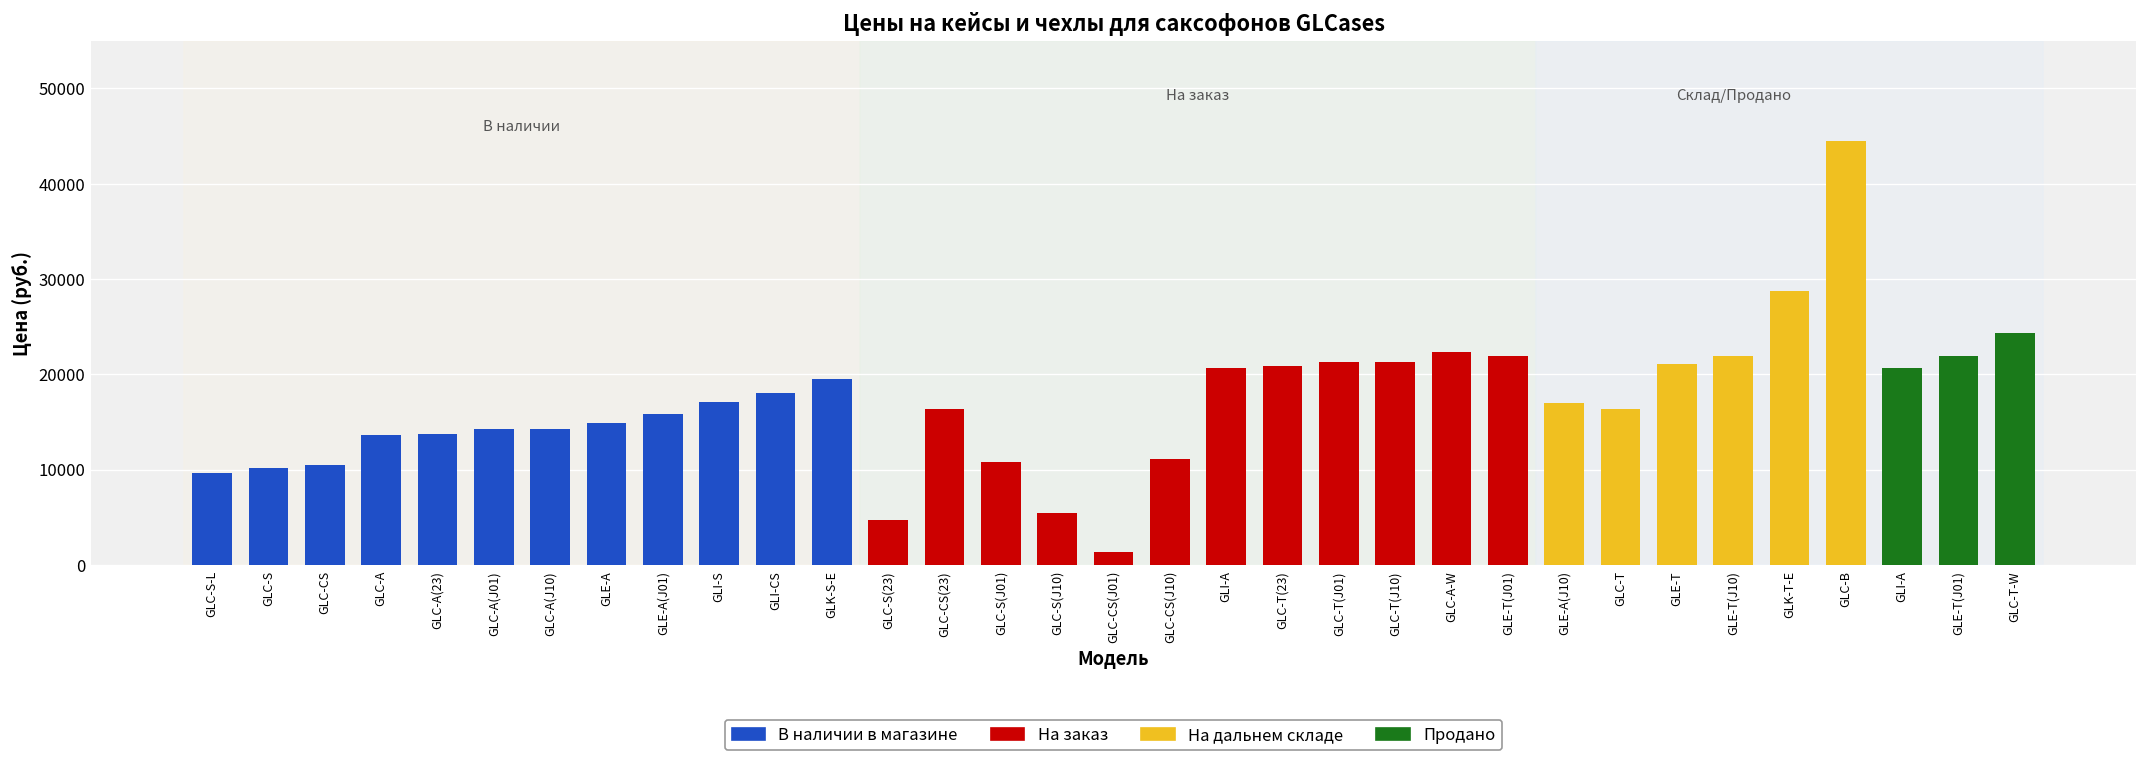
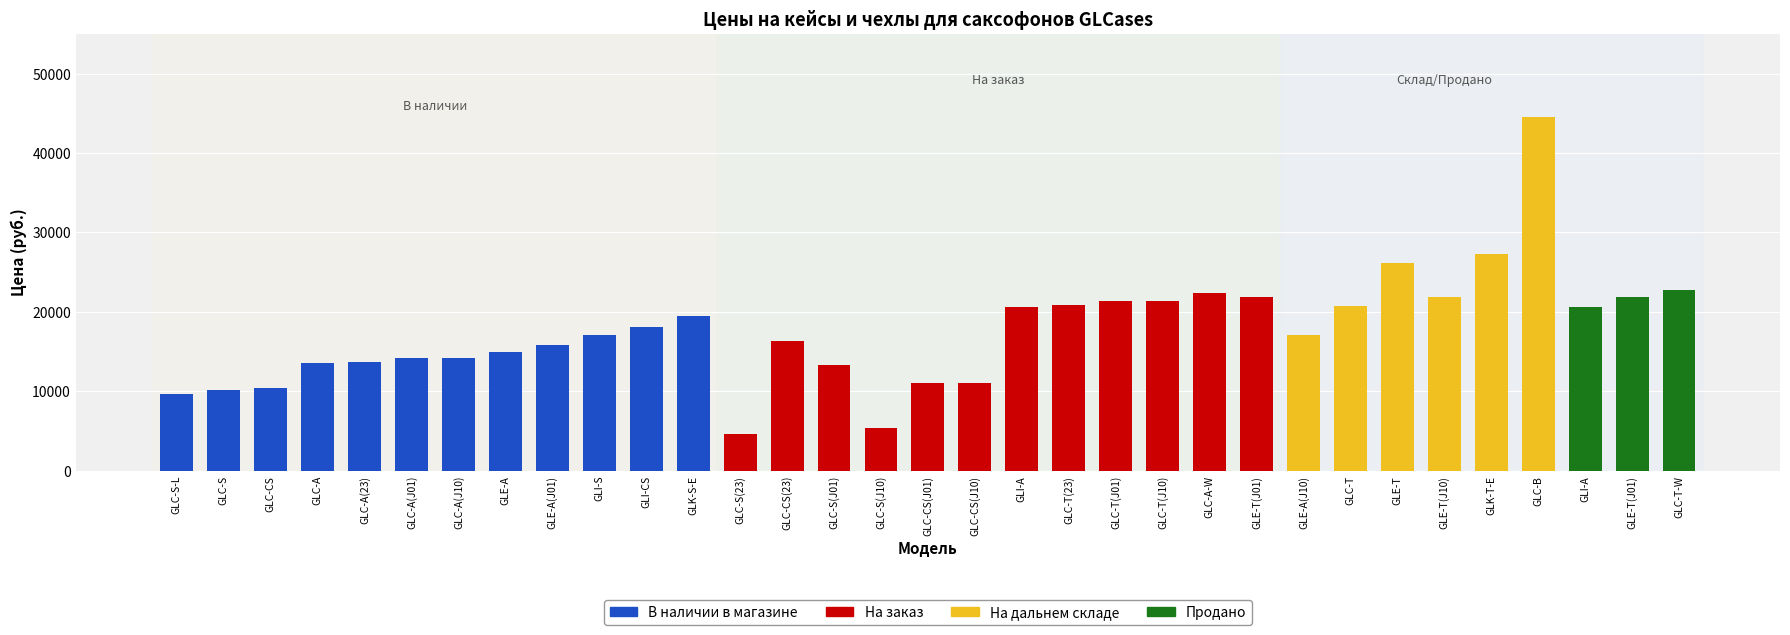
  {
    "В наличии в магазине": {
      "GLC-S-L": 10000,
      "GLC-S": 10000,
      "GLC-CS": 10000,
      "GLC-A": 14000,
      "GLC-A(23)": 14000,
      "GLC-A(J01)": 14000,
      "GLC-A(J10)": 14000,
      "GLE-A": 15000,
      "GLE-A(J01)": 16000,
      "GLI-S": 17000,
      "GLI-CS": 18000,
      "GLK-S-E": 20000,
      "GLC-S(23)": 0,
      "GLC-CS(23)": 0,
      "GLC-S(J01)": 0,
      "GLC-S(J10)": 0,
      "GLC-CS(J01)": 0,
      "GLC-CS(J10)": 0,
      "GLC-T(23)": 0,
      "GLC-T(J01)": 0,
      "GLC-T(J10)": 0,
      "GLC-A-W": 0,
      "GLE-A(J10)": 0,
      "GLC-T": 0,
      "GLE-T": 0,
      "GLE-T(J10)": 0,
      "GLK-T-E": 0,
      "GLC-B": 0,
      "GLC-T-W": 0
    },
    "На заказ": {
      "GLC-S-L": 0,
      "GLC-S": 0,
      "GLC-CS": 0,
      "GLC-A": 0,
      "GLC-A(23)": 0,
      "GLC-A(J01)": 0,
      "GLC-A(J10)": 0,
      "GLE-A": 0,
      "GLE-A(J01)": 0,
      "GLI-S": 0,
      "GLI-CS": 0,
      "GLK-S-E": 0,
      "GLC-S(23)": 5000,
      "GLC-CS(23)": 16000,
-     "GLC-S(J01)": 11000,
+     "GLC-S(J01)": 13000,
      "GLC-S(J10)": 5000,
-     "GLC-CS(J01)": 1000,
+     "GLC-CS(J01)": 11000,
      "GLC-CS(J10)": 11000,
      "GLC-T(23)": 21000,
      "GLC-T(J01)": 21000,
      "GLC-T(J10)": 21000,
      "GLC-A-W": 22000,
      "GLE-A(J10)": 0,
      "GLC-T": 0,
      "GLE-T": 0,
      "GLE-T(J10)": 0,
      "GLK-T-E": 0,
      "GLC-B": 0,
      "GLC-T-W": 0
    },
    "На дальнем складе": {
      "GLC-S-L": 0,
      "GLC-S": 0,
      "GLC-CS": 0,
      "GLC-A": 0,
      "GLC-A(23)": 0,
      "GLC-A(J01)": 0,
      "GLC-A(J10)": 0,
      "GLE-A": 0,
      "GLE-A(J01)": 0,
      "GLI-S": 0,
      "GLI-CS": 0,
      "GLK-S-E": 0,
      "GLC-S(23)": 0,
      "GLC-CS(23)": 0,
      "GLC-S(J01)": 0,
      "GLC-S(J10)": 0,
      "GLC-CS(J01)": 0,
      "GLC-CS(J10)": 0,
      "GLC-T(23)": 0,
      "GLC-T(J01)": 0,
      "GLC-T(J10)": 0,
      "GLC-A-W": 0,
      "GLE-A(J10)": 17000,
-     "GLC-T": 16000,
-     "GLE-T": 21000,
+     "GLC-T": 21000,
+     "GLE-T": 26000,
      "GLE-T(J10)": 22000,
-     "GLK-T-E": 29000,
+     "GLK-T-E": 27000,
      "GLC-B": 45000,
      "GLC-T-W": 0
    },
    "Продано": {
      "GLC-S-L": 0,
      "GLC-S": 0,
      "GLC-CS": 0,
      "GLC-A": 0,
      "GLC-A(23)": 0,
      "GLC-A(J01)": 0,
      "GLC-A(J10)": 0,
      "GLE-A": 0,
      "GLE-A(J01)": 0,
      "GLI-S": 0,
      "GLI-CS": 0,
      "GLK-S-E": 0,
      "GLC-S(23)": 0,
      "GLC-CS(23)": 0,
      "GLC-S(J01)": 0,
      "GLC-S(J10)": 0,
      "GLC-CS(J01)": 0,
      "GLC-CS(J10)": 0,
      "GLC-T(23)": 0,
      "GLC-T(J01)": 0,
      "GLC-T(J10)": 0,
      "GLC-A-W": 0,
      "GLE-A(J10)": 0,
      "GLC-T": 0,
      "GLE-T": 0,
      "GLE-T(J10)": 0,
      "GLK-T-E": 0,
      "GLC-B": 0,
-     "GLC-T-W": 24000
+     "GLC-T-W": 23000
    }
  }
